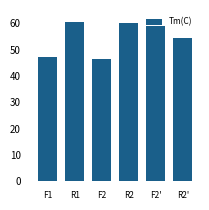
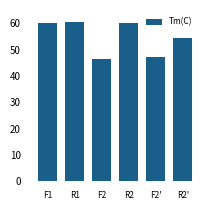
  {
-   "F1": 47,
+   "F1": 60,
    "R1": 60,
    "F2": 47,
    "R2": 60,
-   "F2'": 59,
+   "F2'": 47,
    "R2'": 54
  }
